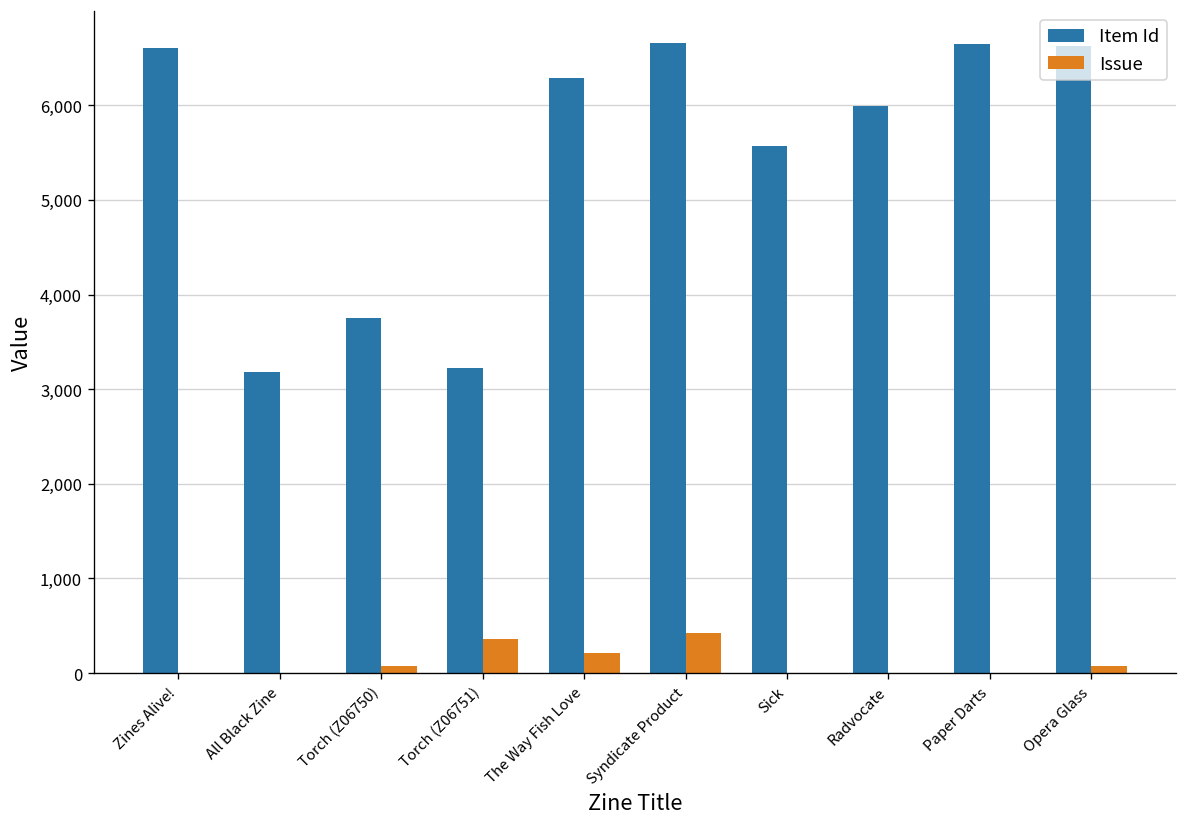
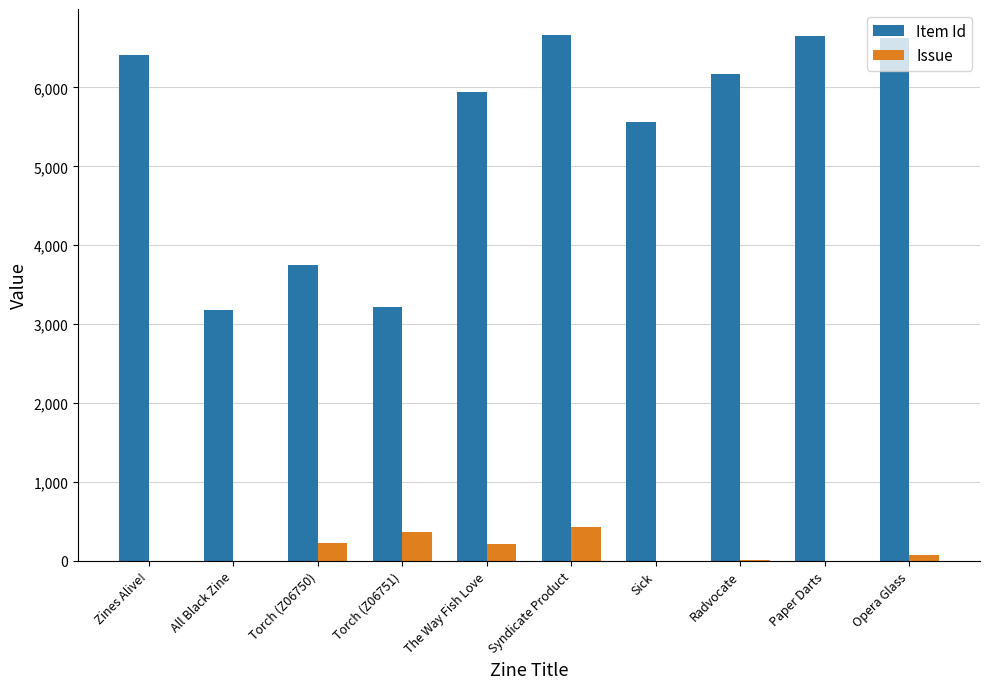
  {
    "Item Id": {
-     "Zines Alive!": "6,600",
+     "Zines Alive!": "6,400",
      "All Black Zine": "3,200",
      "Torch (Z06750)": "3,700",
      "Torch (Z06751)": "3,200",
-     "The Way Fish Love": "6,300",
+     "The Way Fish Love": "5,900",
      "Syndicate Product": "6,700",
      "Sick": "5,600",
-     "Radvocate": "6,000",
+     "Radvocate": "6,200",
      "Paper Darts": "6,700"
    },
    "Issue": {
      "Zines Alive!": "0",
      "All Black Zine": "0",
-     "Torch (Z06750)": "100",
+     "Torch (Z06750)": "200",
      "Torch (Z06751)": "400",
      "The Way Fish Love": "200",
      "Syndicate Product": "400",
      "Sick": "0",
      "Paper Darts": "0",
      "Opera Glass": "100"
    }
  }
